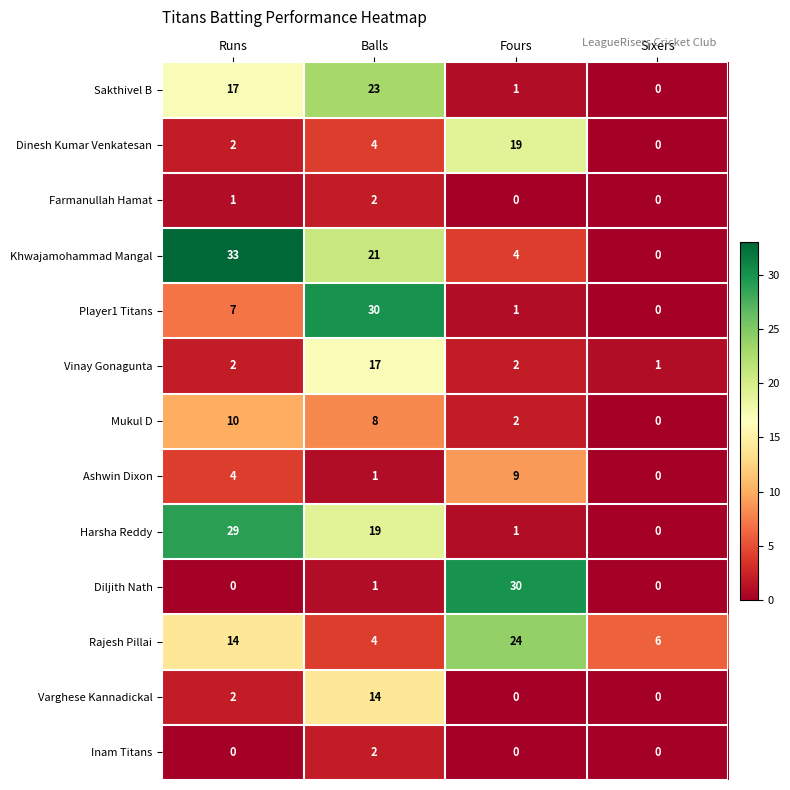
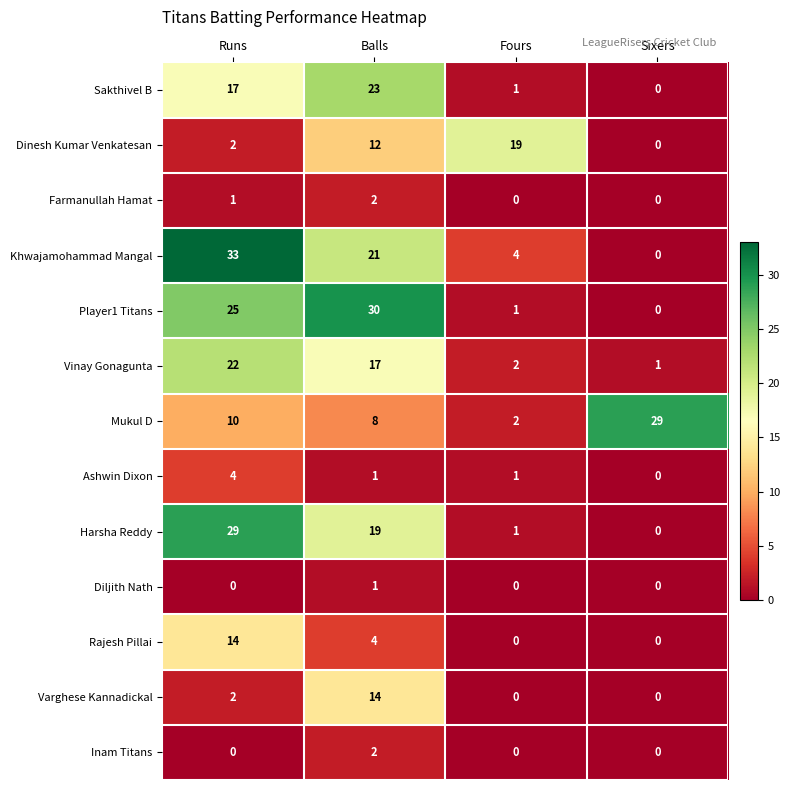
  {
    "Sakthivel B": {
      "Runs": 17,
      "Balls": 23,
      "Fours": 1,
      "Sixers": 0
    },
    "Dinesh Kumar Venkatesan": {
      "Runs": 2,
-     "Balls": 4,
+     "Balls": 12,
      "Fours": 19,
      "Sixers": 0
    },
    "Farmanullah Hamat": {
      "Runs": 1,
      "Balls": 2,
      "Fours": 0,
      "Sixers": 0
    },
    "Khwajamohammad Mangal": {
      "Runs": 33,
      "Balls": 21,
      "Fours": 4,
      "Sixers": 0
    },
    "Player1 Titans": {
-     "Runs": 7,
+     "Runs": 25,
      "Balls": 30,
      "Fours": 1,
      "Sixers": 0
    },
    "Vinay Gonagunta": {
-     "Runs": 2,
+     "Runs": 22,
      "Balls": 17,
      "Fours": 2,
      "Sixers": 1
    },
    "Mukul D": {
      "Runs": 10,
      "Balls": 8,
      "Fours": 2,
-     "Sixers": 0
+     "Sixers": 29
    },
    "Ashwin Dixon": {
      "Runs": 4,
      "Balls": 1,
-     "Fours": 9,
+     "Fours": 1,
      "Sixers": 0
    },
    "Harsha Reddy": {
      "Runs": 29,
      "Balls": 19,
      "Fours": 1,
      "Sixers": 0
    },
    "Diljith Nath": {
      "Runs": 0,
      "Balls": 1,
-     "Fours": 30,
+     "Fours": 0,
      "Sixers": 0
    },
    "Rajesh Pillai": {
      "Runs": 14,
      "Balls": 4,
-     "Fours": 24,
-     "Sixers": 6
+     "Fours": 0,
+     "Sixers": 0
    },
    "Varghese Kannadickal": {
      "Runs": 2,
      "Balls": 14,
      "Fours": 0,
      "Sixers": 0
    },
    "Inam Titans": {
      "Runs": 0,
      "Balls": 2,
      "Fours": 0,
      "Sixers": 0
    }
  }
